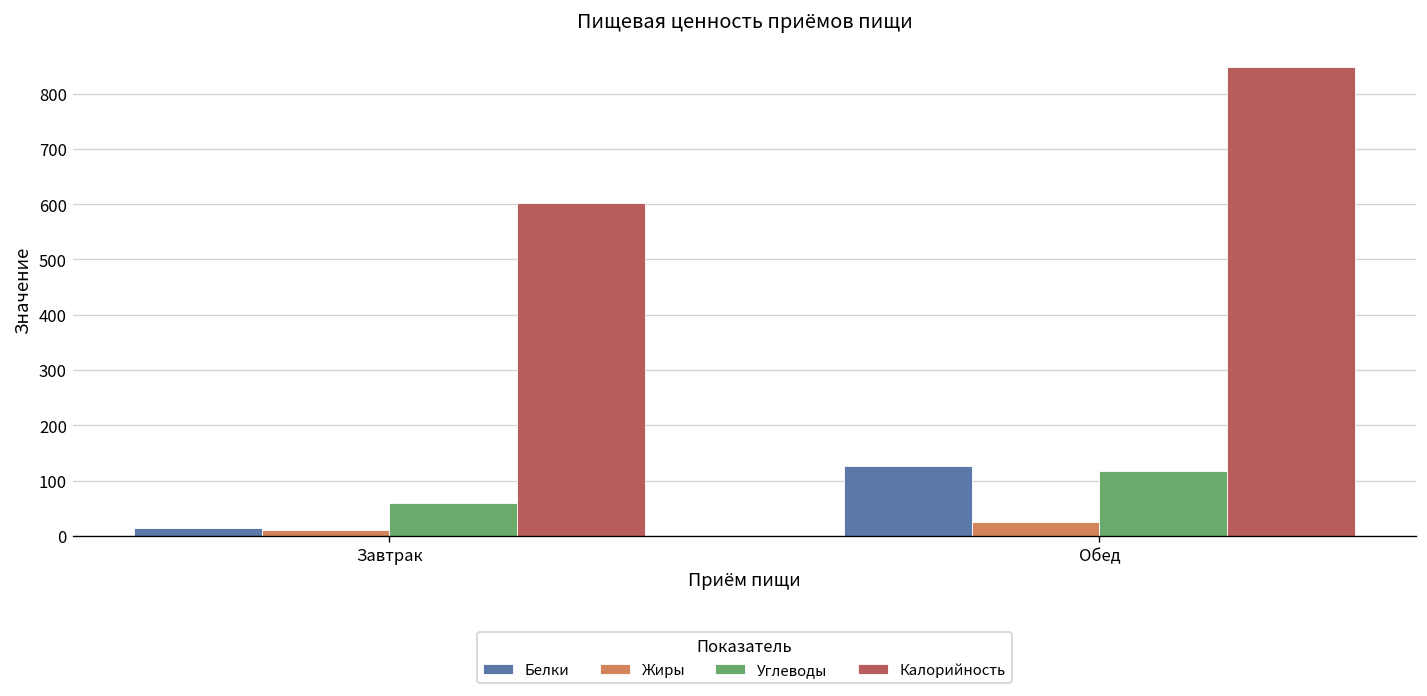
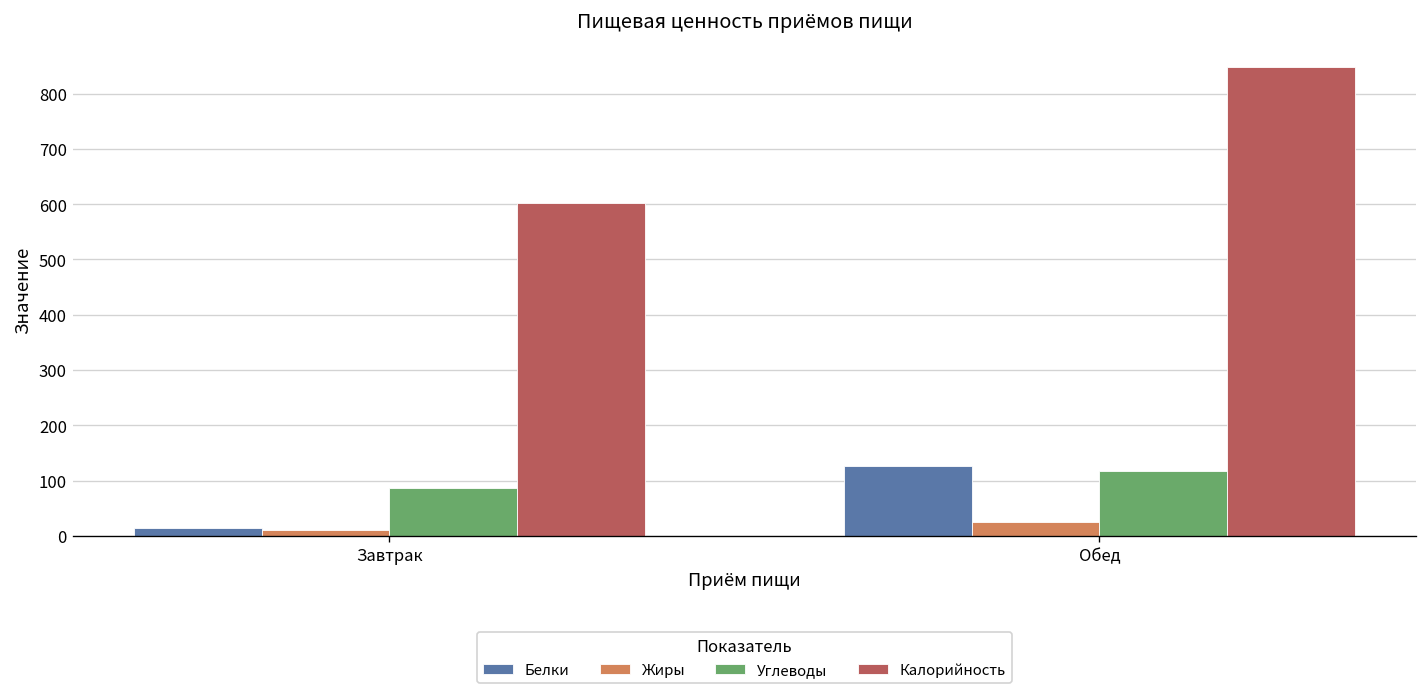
  {
    "Белки": {
      "Завтрак": 10,
      "Обед": 130
    },
    "Углеводы": {
-     "Завтрак": 60,
+     "Завтрак": 90,
      "Обед": 120
    }
  }
